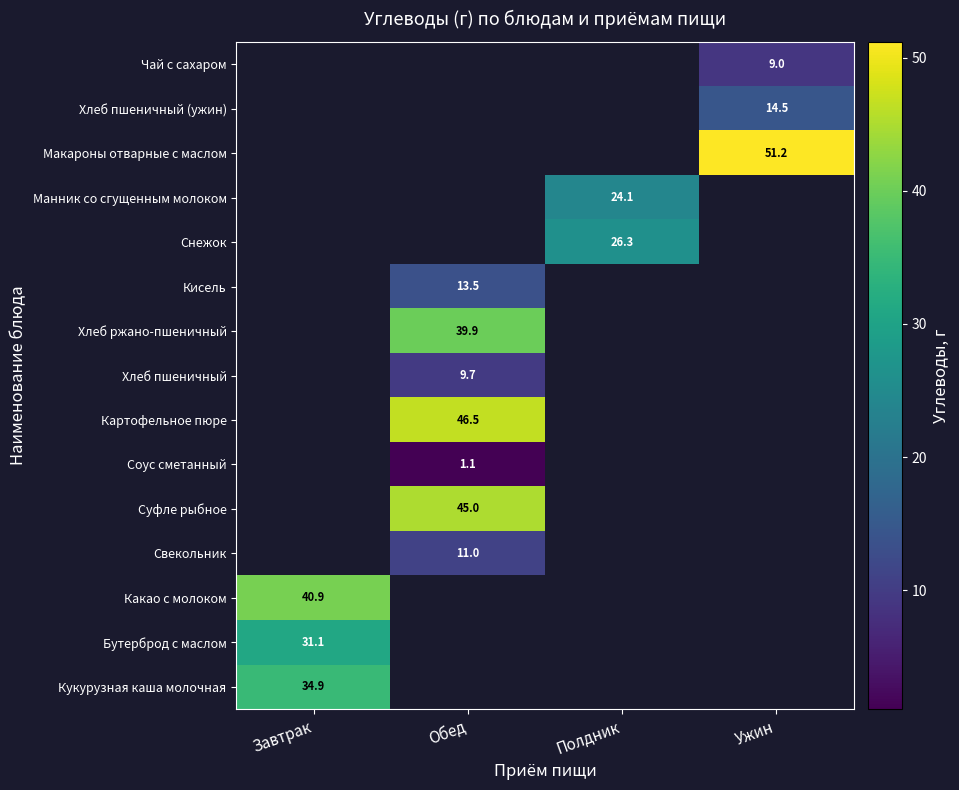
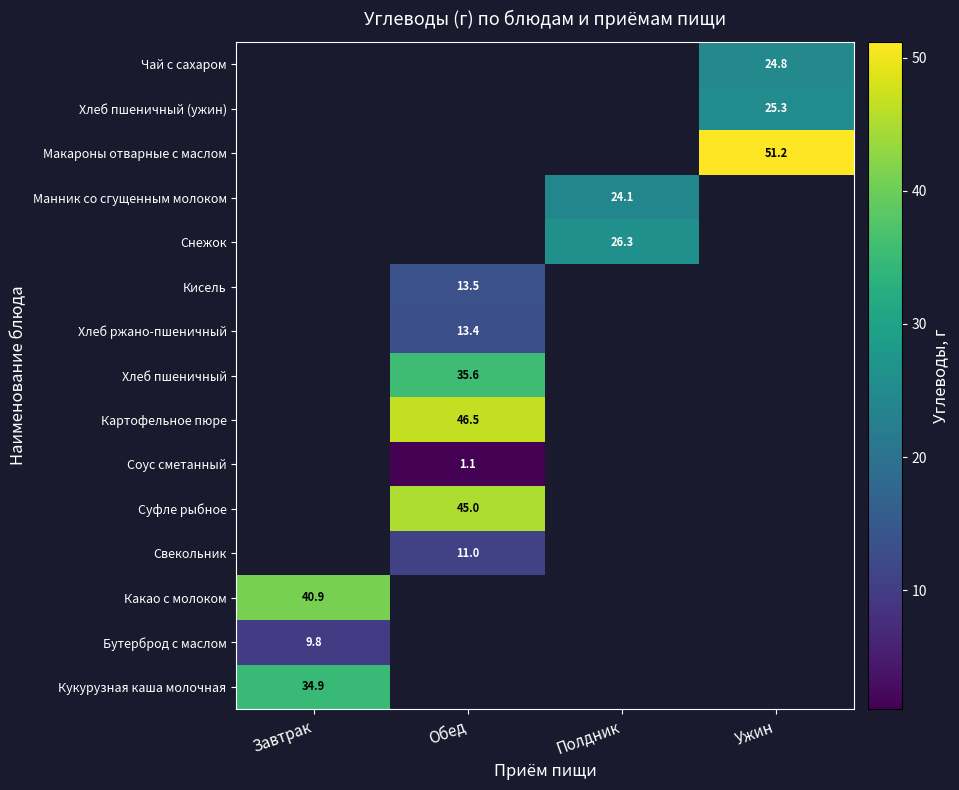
  {
    "Чай с сахаром": {
-     "Ужин": 9.0
+     "Ужин": 24.8
    },
    "Хлеб пшеничный (ужин)": {
-     "Ужин": 14.5
+     "Ужин": 25.3
    },
    "Макароны отварные с маслом": {
      "Ужин": 51.2
    },
    "Манник со сгущенным молоком": {
      "Полдник": 24.1
    },
    "Снежок": {
      "Полдник": 26.3
    },
    "Кисель": {
      "Обед": 13.5
    },
    "Хлеб ржано-пшеничный": {
-     "Обед": 39.9
+     "Обед": 13.4
    },
    "Хлеб пшеничный": {
-     "Обед": 9.7
+     "Обед": 35.6
    },
    "Картофельное пюре": {
      "Обед": 46.5
    },
    "Соус сметанный": {
      "Обед": 1.1
    },
    "Суфле рыбное": {
      "Обед": 45.0
    },
    "Свекольник": {
      "Обед": 11.0
    },
    "Какао с молоком": {
      "Завтрак": 40.9
    },
    "Бутерброд с маслом": {
-     "Завтрак": 31.1
+     "Завтрак": 9.8
    },
    "Кукурузная каша молочная": {
      "Завтрак": 34.9
    }
  }
